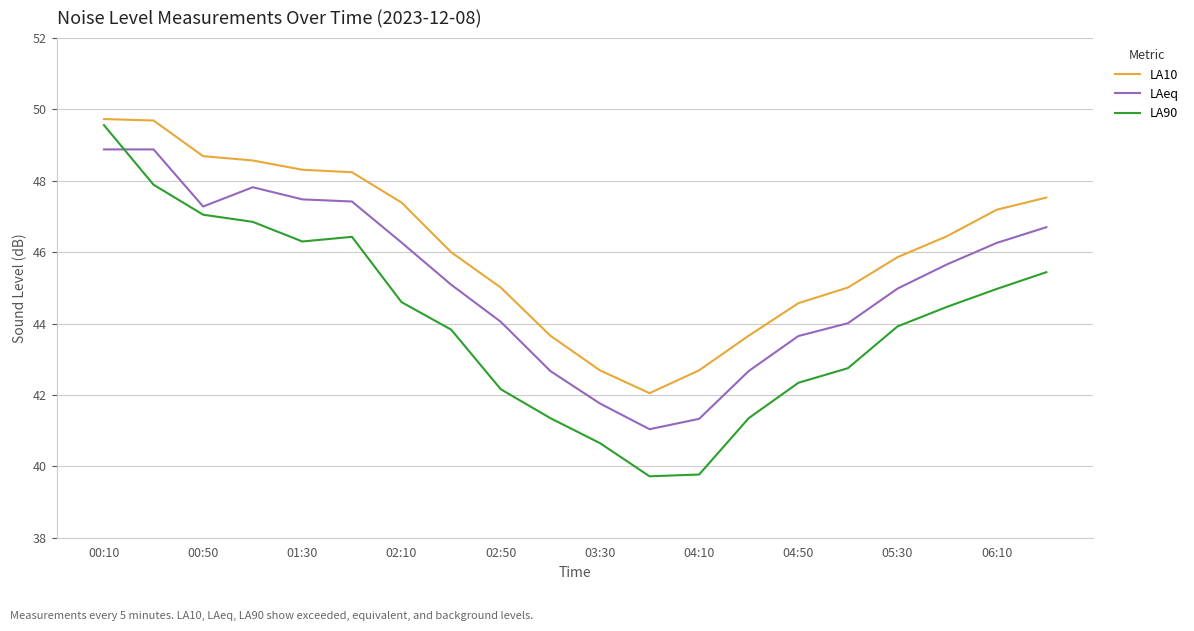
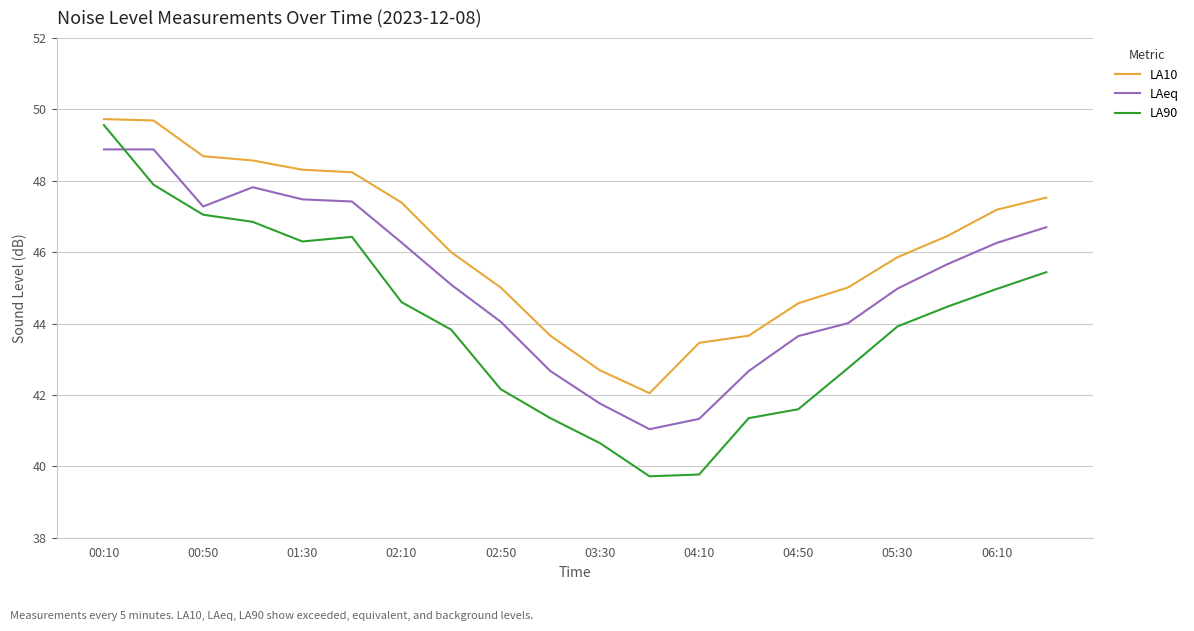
  {
    "LA10": {
      "00:10": 49.7,
      "00:50": 48.7,
      "01:30": 48.3,
      "02:10": 47.4,
      "02:50": 45.0,
      "03:30": 42.7,
-     "04:10": 42.7,
+     "04:10": 43.5,
      "04:50": 44.6,
      "05:30": 45.9,
      "06:10": 47.2
    },
    "LAeq": {
      "00:10": 48.9,
      "00:50": 47.3,
      "01:30": 47.5,
      "02:10": 46.3,
      "02:50": 44.1,
      "03:30": 41.8,
      "04:10": 41.3,
      "04:50": 43.7,
      "05:30": 45.0,
      "06:10": 46.3
    },
    "LA90": {
      "00:10": 49.6,
      "00:50": 47.1,
      "01:30": 46.3,
      "02:10": 44.6,
      "02:50": 42.2,
      "03:30": 40.7,
      "04:10": 39.8,
-     "04:50": 42.3,
+     "04:50": 41.6,
      "05:30": 43.9,
      "06:10": 45.0
    }
  }
